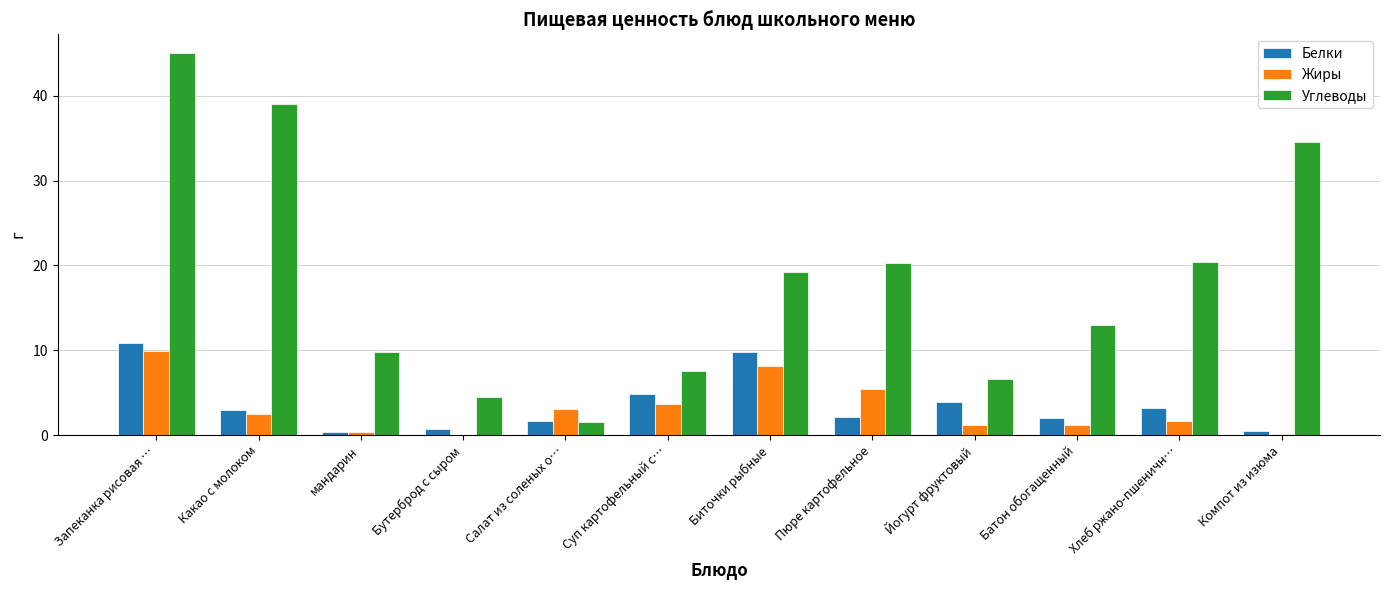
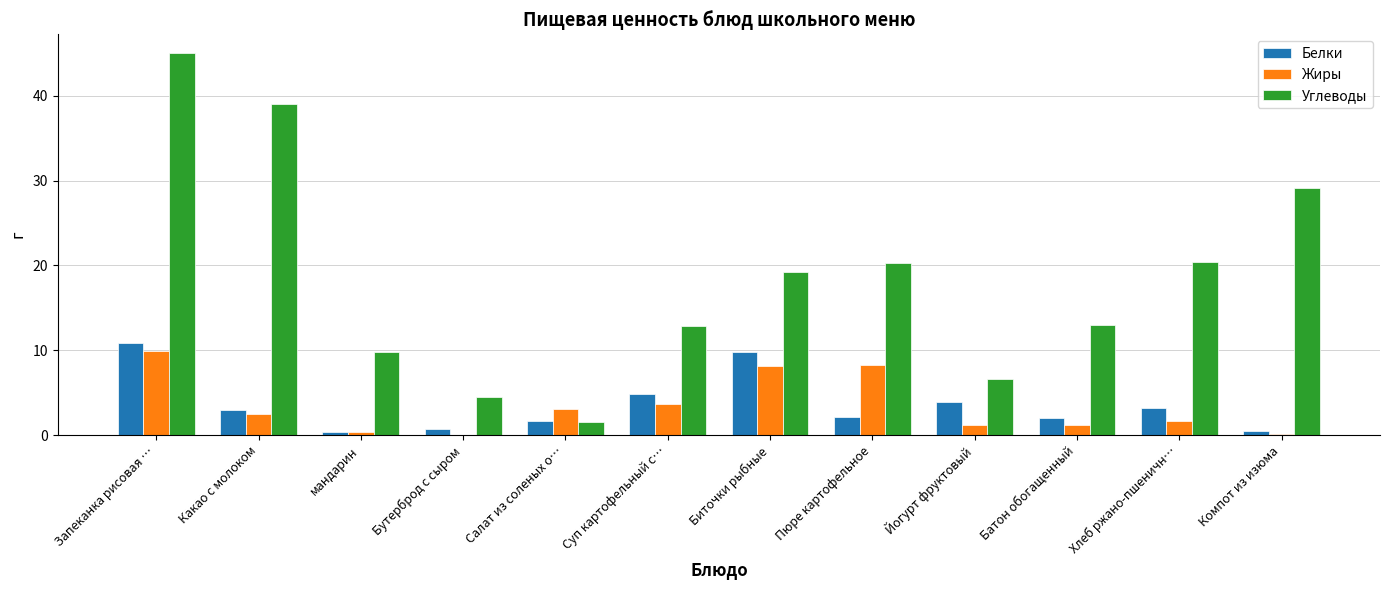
  {
    "Белки": {
      "Запеканка рисовая …": 11,
      "Какао с молоком": 3,
      "мандарин": 0,
      "Бутерброд с сыром": 1,
      "Салат из соленых о…": 2,
      "Суп картофельный с…": 5,
      "Биточки рыбные": 10,
      "Пюре картофельное": 2,
      "Йогурт фруктовый": 4,
      "Батон обогащенный": 2,
      "Хлеб ржано-пшеничн…": 3,
      "Компот из изюма": 1
    },
    "Жиры": {
      "Запеканка рисовая …": 10,
      "Какао с молоком": 3,
      "мандарин": 0,
      "Бутерброд с сыром": 0,
      "Салат из соленых о…": 3,
      "Суп картофельный с…": 4,
      "Биточки рыбные": 8,
-     "Пюре картофельное": 5,
+     "Пюре картофельное": 8,
      "Йогурт фруктовый": 1,
      "Батон обогащенный": 1,
      "Хлеб ржано-пшеничн…": 2
    },
    "Углеводы": {
      "Запеканка рисовая …": 45,
      "Какао с молоком": 39,
      "мандарин": 10,
      "Бутерброд с сыром": 5,
      "Салат из соленых о…": 2,
-     "Суп картофельный с…": 8,
+     "Суп картофельный с…": 13,
      "Биточки рыбные": 19,
      "Пюре картофельное": 20,
      "Йогурт фруктовый": 7,
      "Батон обогащенный": 13,
      "Хлеб ржано-пшеничн…": 20,
-     "Компот из изюма": 35
+     "Компот из изюма": 29
    }
  }
